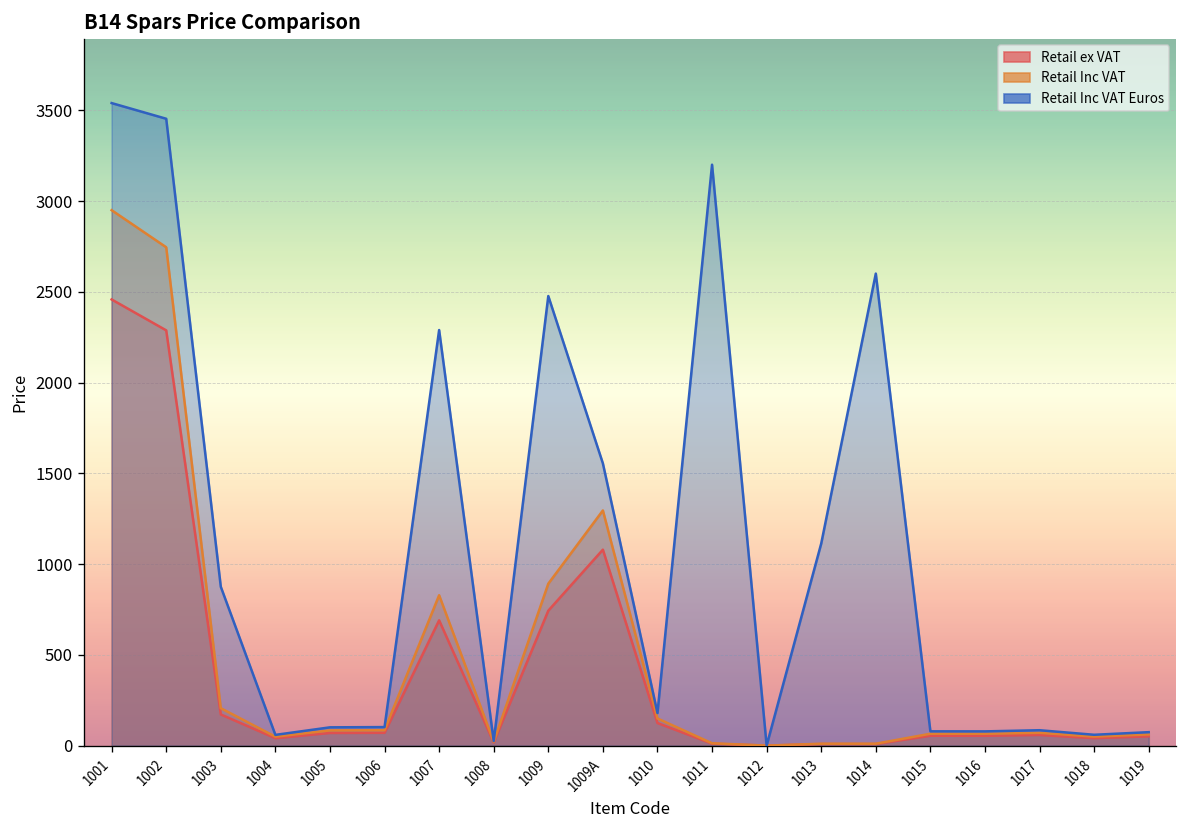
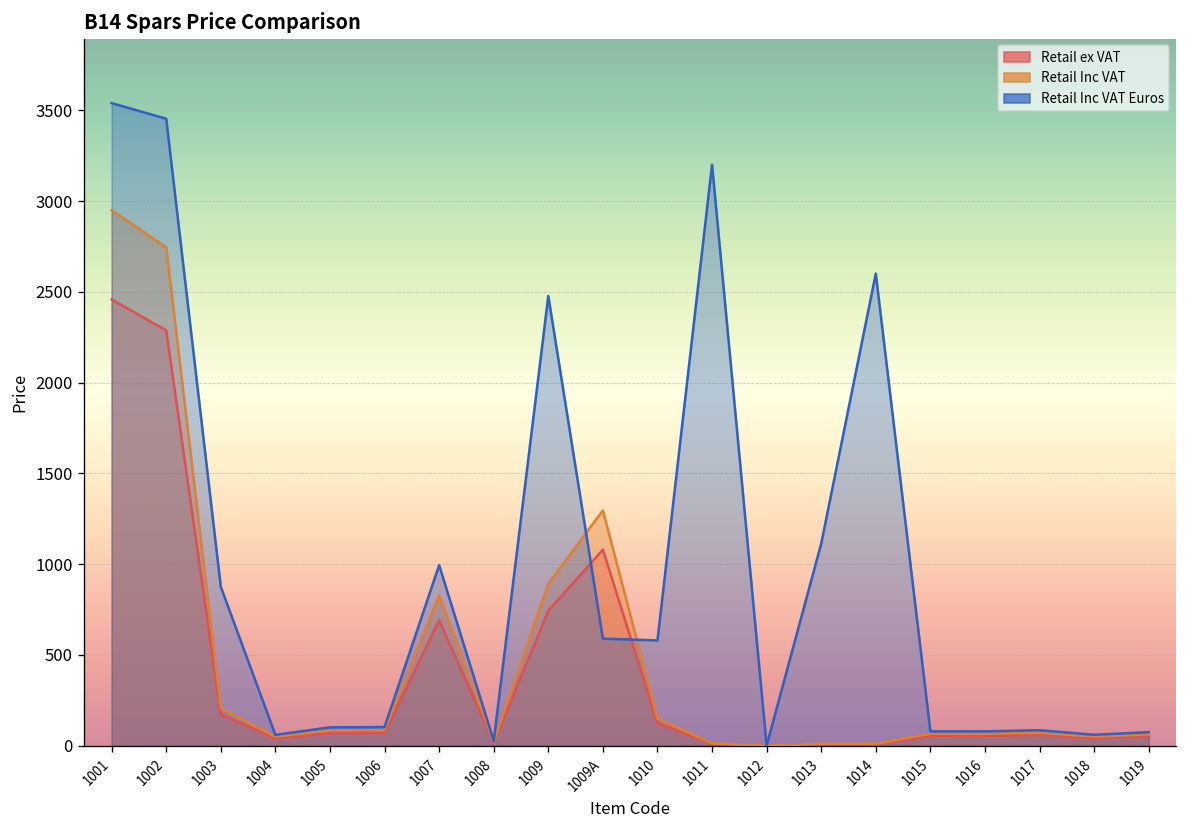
  {
    "Retail Inc VAT Euros": {
      "1001": 3540,
      "1002": 3450,
      "1003": 880,
      "1005": 100,
      "1006": 100,
-     "1007": 2290,
+     "1007": 990,
      "1009": 2480,
-     "1009A": 1560,
-     "1010": 180,
+     "1009A": 590,
+     "1010": 580,
      "1011": 3200,
      "1013": 1110,
      "1014": 2600
    }
  }
